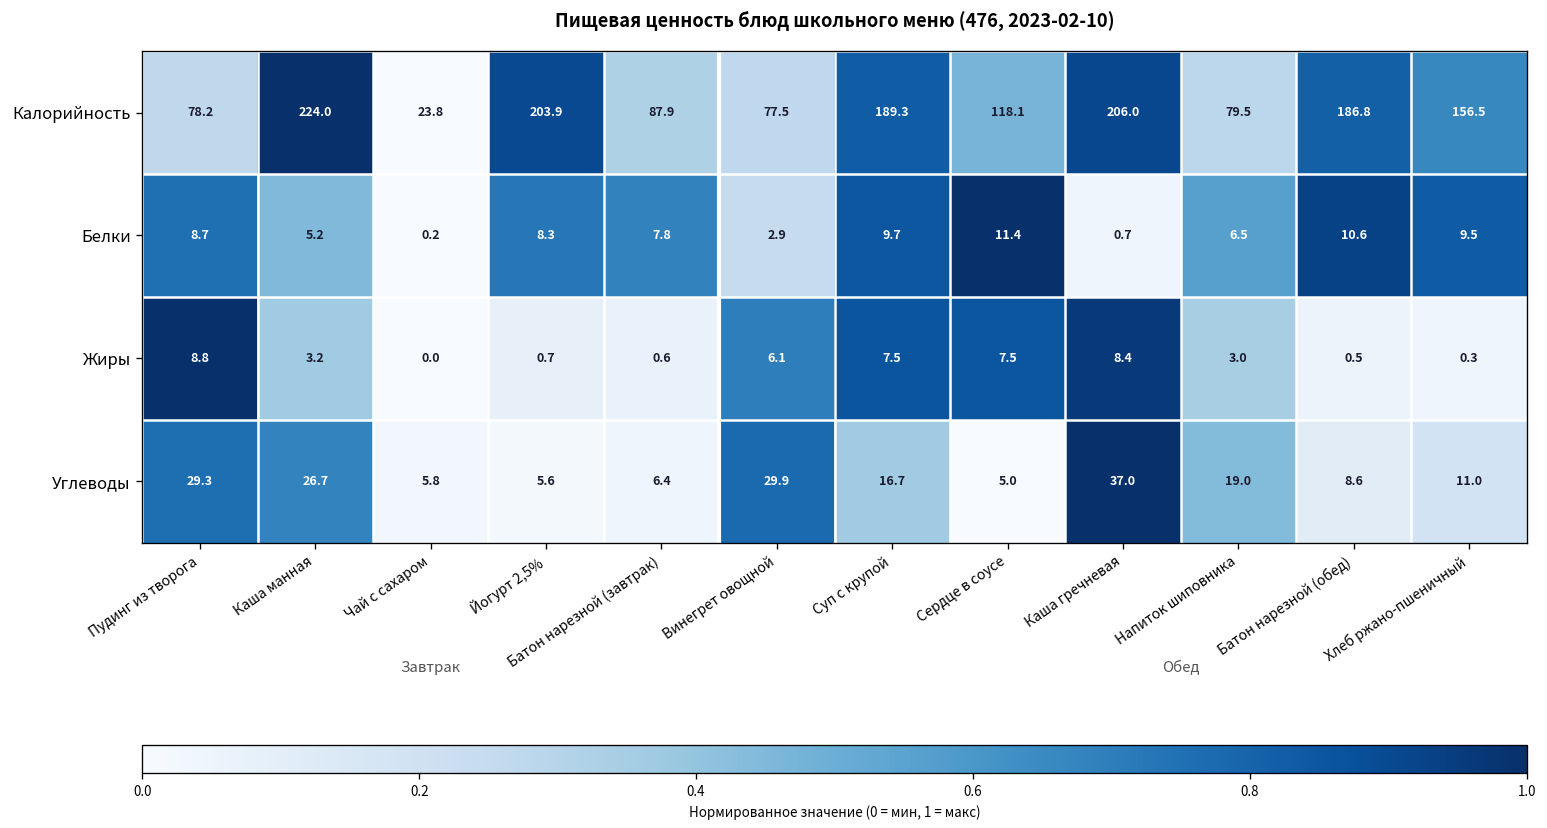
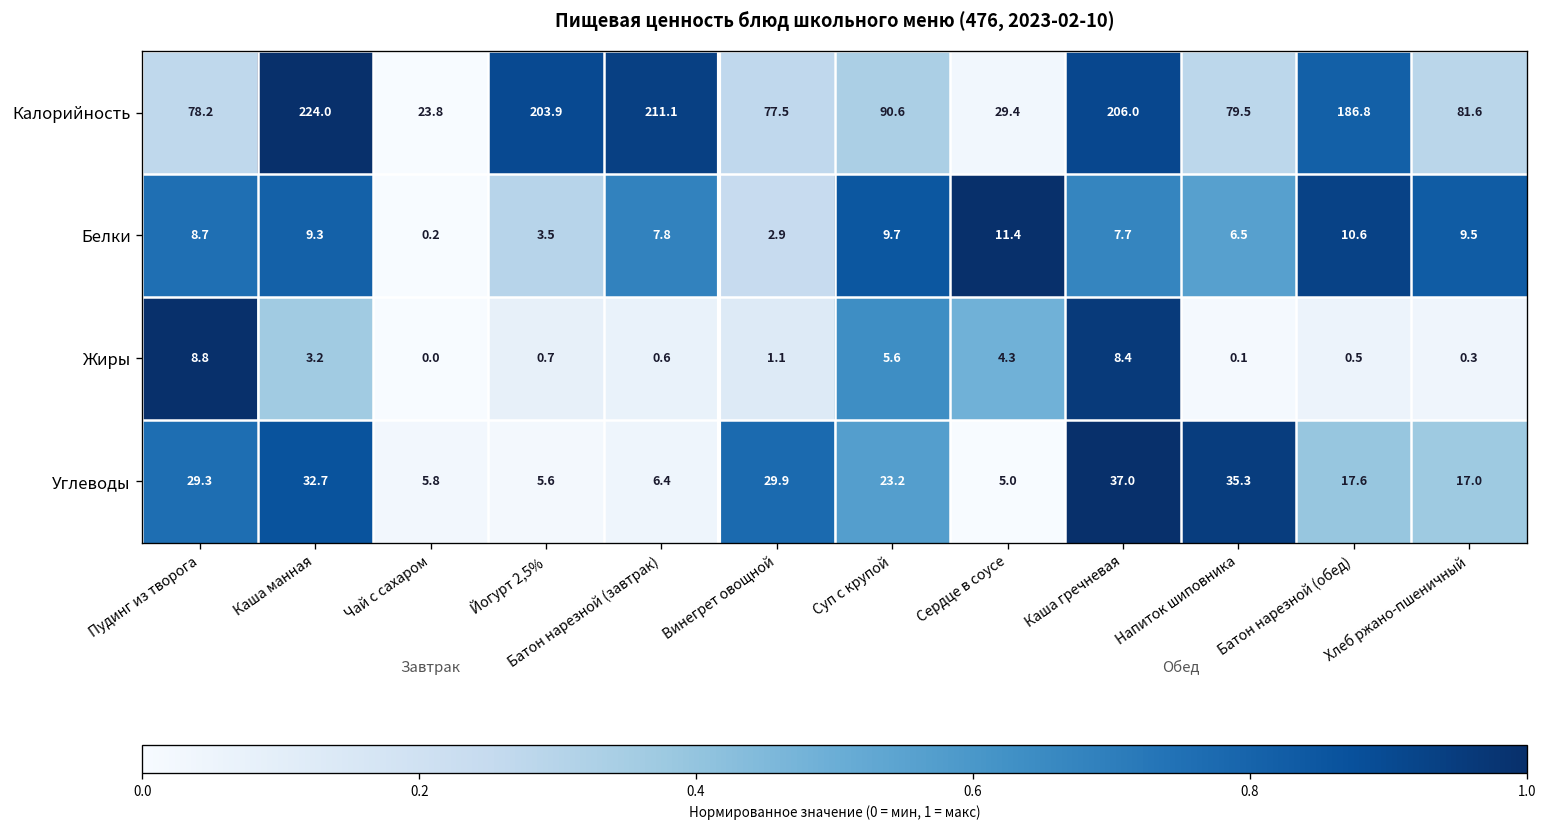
  {
    "Калорийность": {
      "Пудинг из творога": 78.2,
      "Каша манная": 224.0,
      "Чай с сахаром": 23.8,
      "Йогурт 2,5%": 203.9,
-     "Батон нарезной (завтрак)": 87.9,
+     "Батон нарезной (завтрак)": 211.1,
      "Винегрет овощной": 77.5,
-     "Суп с крупой": 189.3,
-     "Сердце в соусе": 118.1,
+     "Суп с крупой": 90.6,
+     "Сердце в соусе": 29.4,
      "Каша гречневая": 206.0,
      "Напиток шиповника": 79.5,
      "Батон нарезной (обед)": 186.8,
-     "Хлеб ржано-пшеничный": 156.5
+     "Хлеб ржано-пшеничный": 81.6
    },
    "Белки": {
      "Пудинг из творога": 8.7,
-     "Каша манная": 5.2,
+     "Каша манная": 9.3,
      "Чай с сахаром": 0.2,
-     "Йогурт 2,5%": 8.3,
+     "Йогурт 2,5%": 3.5,
      "Батон нарезной (завтрак)": 7.8,
      "Винегрет овощной": 2.9,
      "Суп с крупой": 9.7,
      "Сердце в соусе": 11.4,
-     "Каша гречневая": 0.7,
+     "Каша гречневая": 7.7,
      "Напиток шиповника": 6.5,
      "Батон нарезной (обед)": 10.6,
      "Хлеб ржано-пшеничный": 9.5
    },
    "Жиры": {
      "Пудинг из творога": 8.8,
      "Каша манная": 3.2,
      "Чай с сахаром": 0.0,
      "Йогурт 2,5%": 0.7,
      "Батон нарезной (завтрак)": 0.6,
-     "Винегрет овощной": 6.1,
-     "Суп с крупой": 7.5,
-     "Сердце в соусе": 7.5,
+     "Винегрет овощной": 1.1,
+     "Суп с крупой": 5.6,
+     "Сердце в соусе": 4.3,
      "Каша гречневая": 8.4,
-     "Напиток шиповника": 3.0,
+     "Напиток шиповника": 0.1,
      "Батон нарезной (обед)": 0.5,
      "Хлеб ржано-пшеничный": 0.3
    },
    "Углеводы": {
      "Пудинг из творога": 29.3,
-     "Каша манная": 26.7,
+     "Каша манная": 32.7,
      "Чай с сахаром": 5.8,
      "Йогурт 2,5%": 5.6,
      "Батон нарезной (завтрак)": 6.4,
      "Винегрет овощной": 29.9,
-     "Суп с крупой": 16.7,
+     "Суп с крупой": 23.2,
      "Сердце в соусе": 5.0,
      "Каша гречневая": 37.0,
-     "Напиток шиповника": 19.0,
-     "Батон нарезной (обед)": 8.6,
-     "Хлеб ржано-пшеничный": 11.0
+     "Напиток шиповника": 35.3,
+     "Батон нарезной (обед)": 17.6,
+     "Хлеб ржано-пшеничный": 17.0
    }
  }
